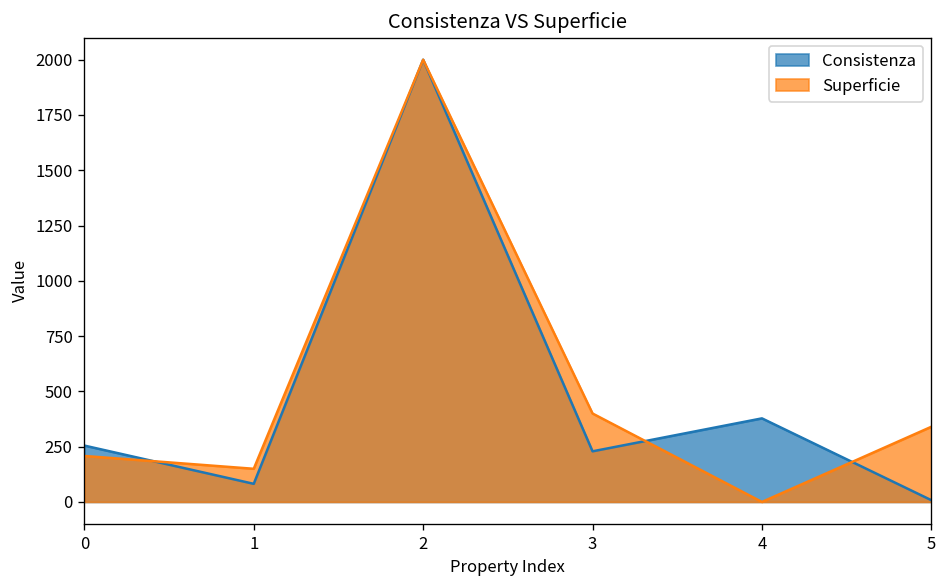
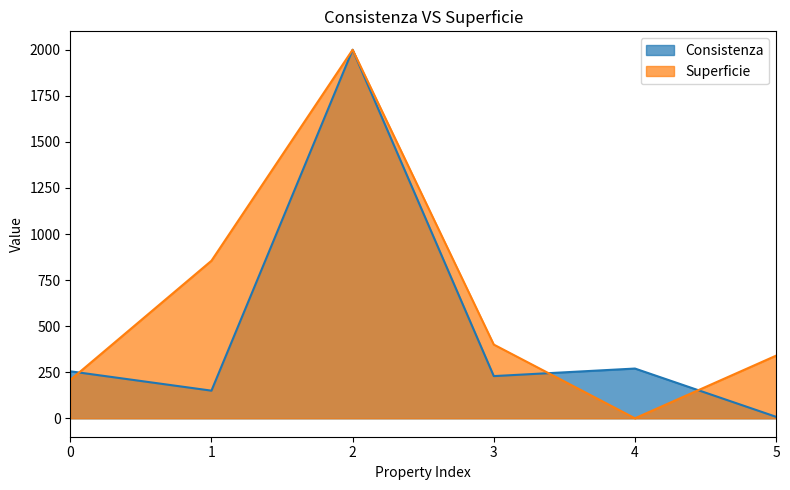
  {
    "Consistenza": {
      "0": 260,
-     "1": 80,
+     "1": 150,
      "3": 230,
-     "4": 380,
+     "4": 270,
      "5": 10
    },
    "Superficie": {
      "0": 210,
-     "1": 150,
+     "1": 860,
      "3": 400,
      "4": 0,
      "5": 340
    }
  }
